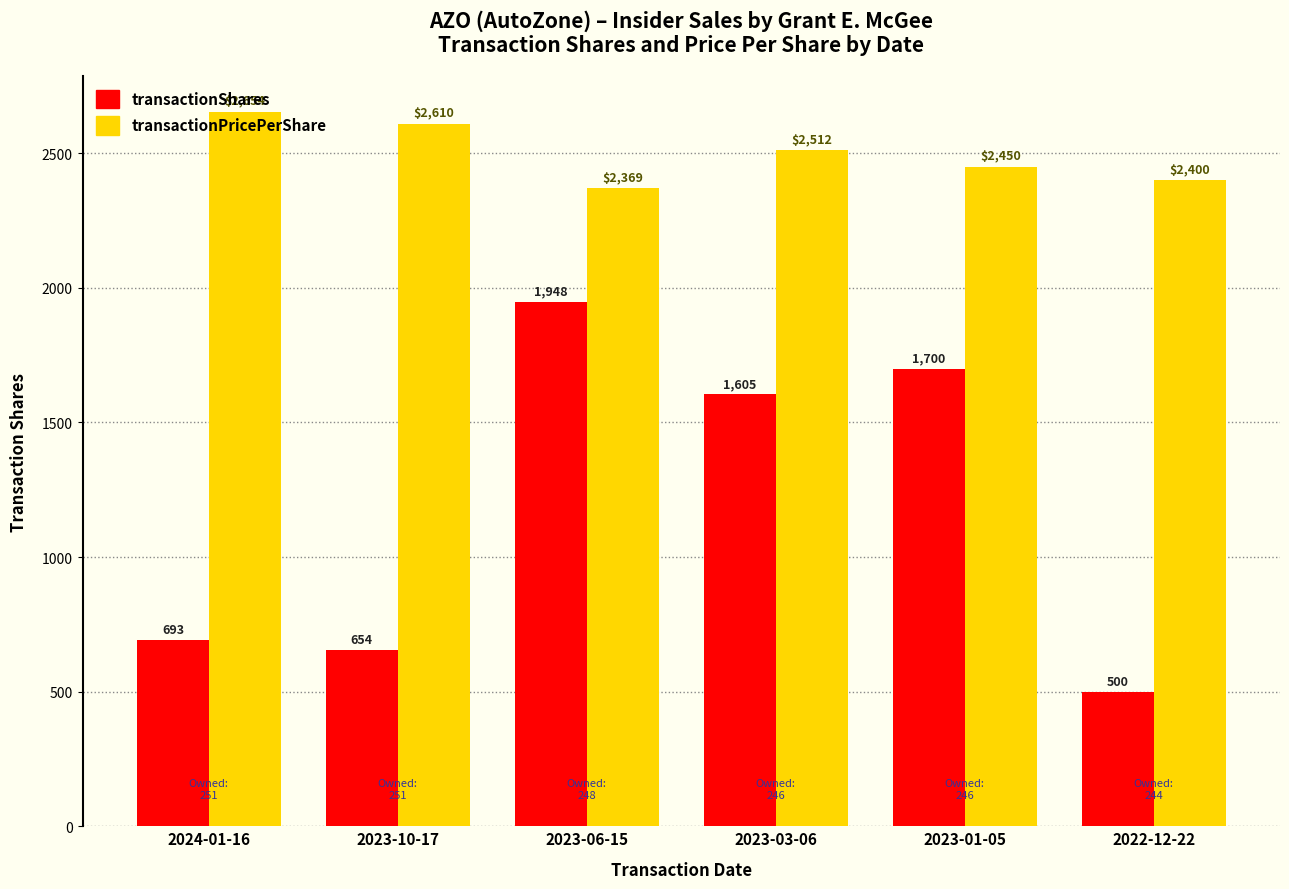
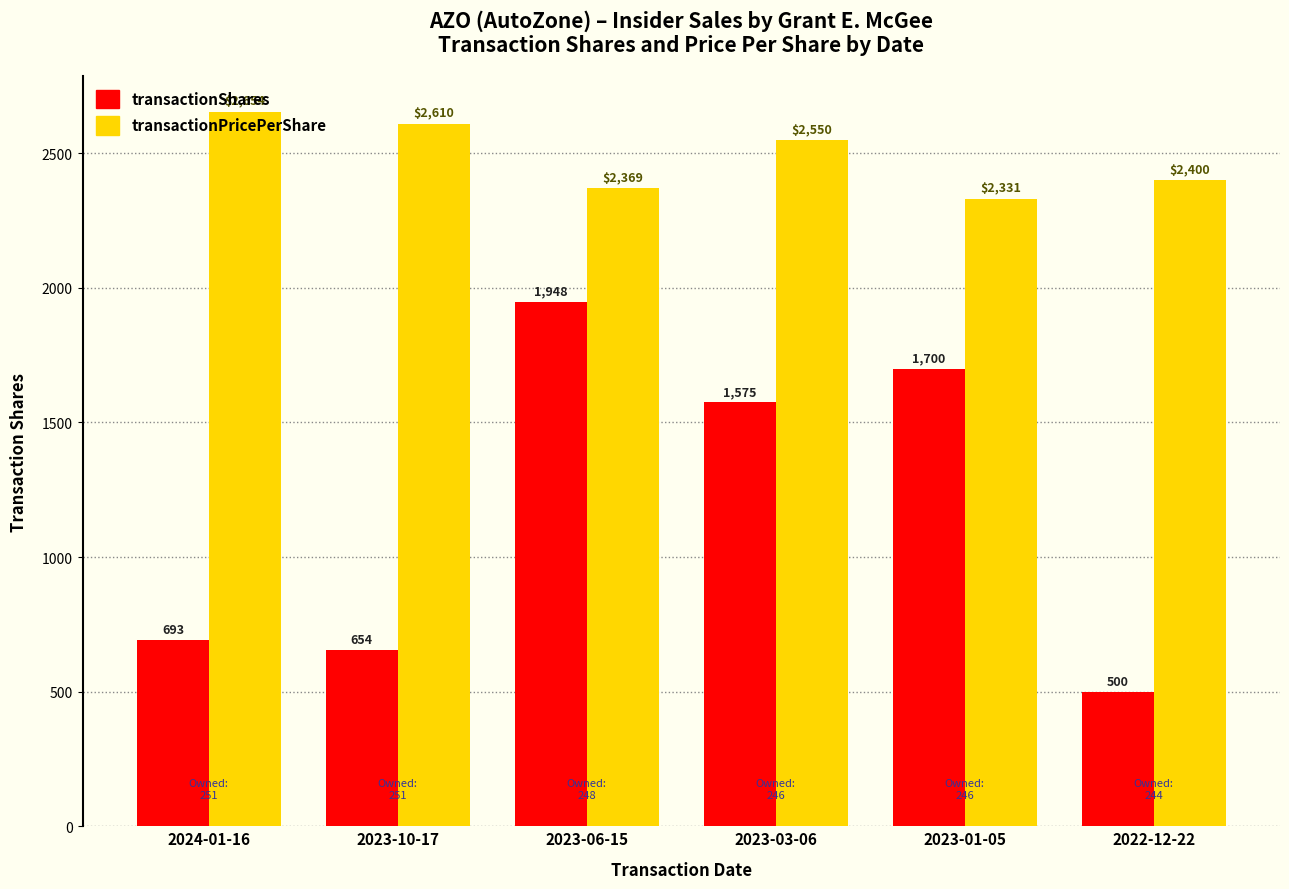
  {
    "transactionShares": {
      "2024-01-16": "693",
      "2023-10-17": "654",
      "2023-06-15": "1,948",
-     "2023-03-06": "1,605",
+     "2023-03-06": "1,575",
      "2023-01-05": "1,700",
      "2022-12-22": "500"
    },
    "transactionPricePerShare": {
      "2024-01-16": "$2,654",
      "2023-10-17": "$2,610",
      "2023-06-15": "$2,369",
-     "2023-03-06": "$2,512",
-     "2023-01-05": "$2,450",
+     "2023-03-06": "$2,550",
+     "2023-01-05": "$2,331",
      "2022-12-22": "$2,400"
    }
  }
